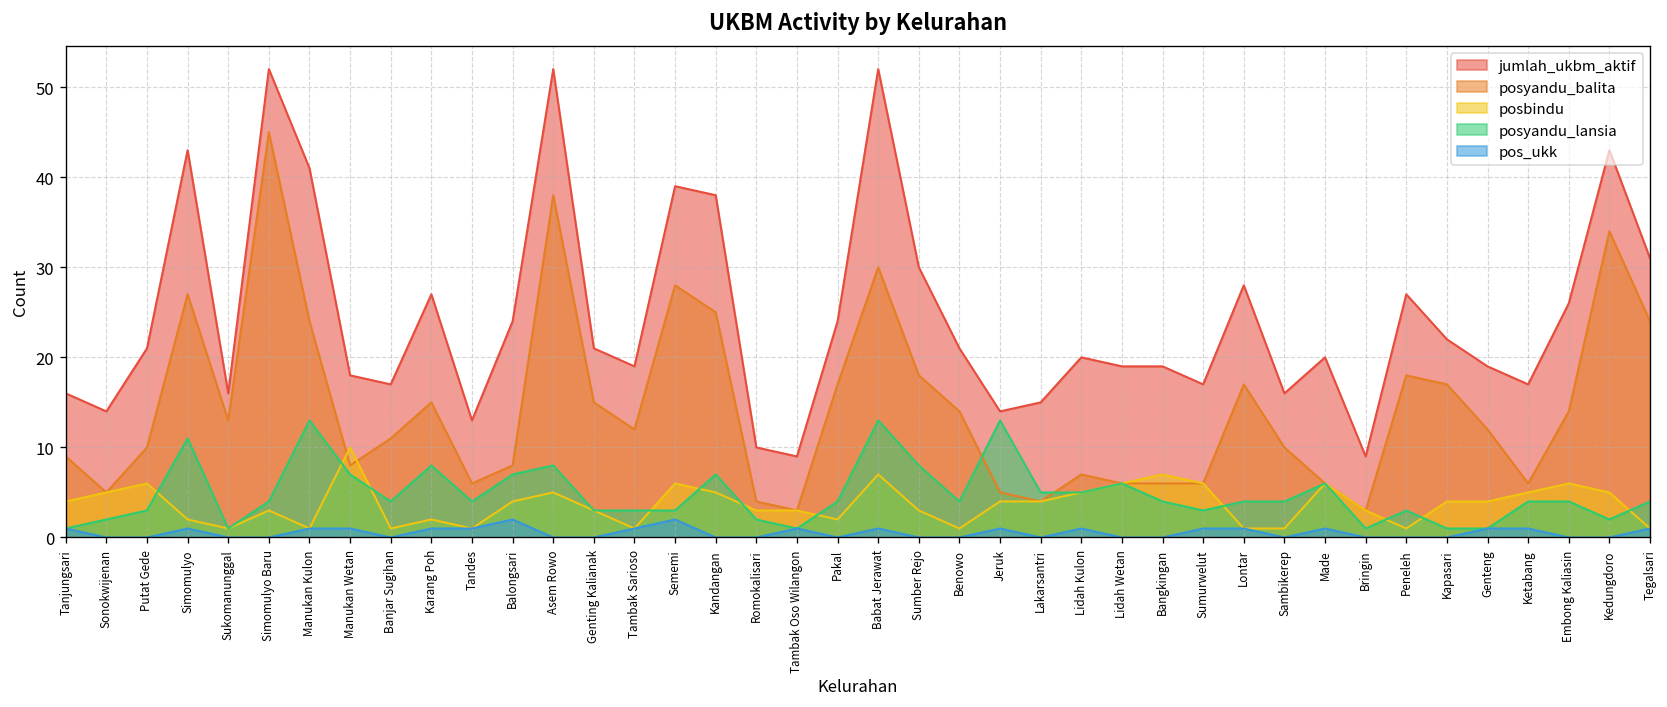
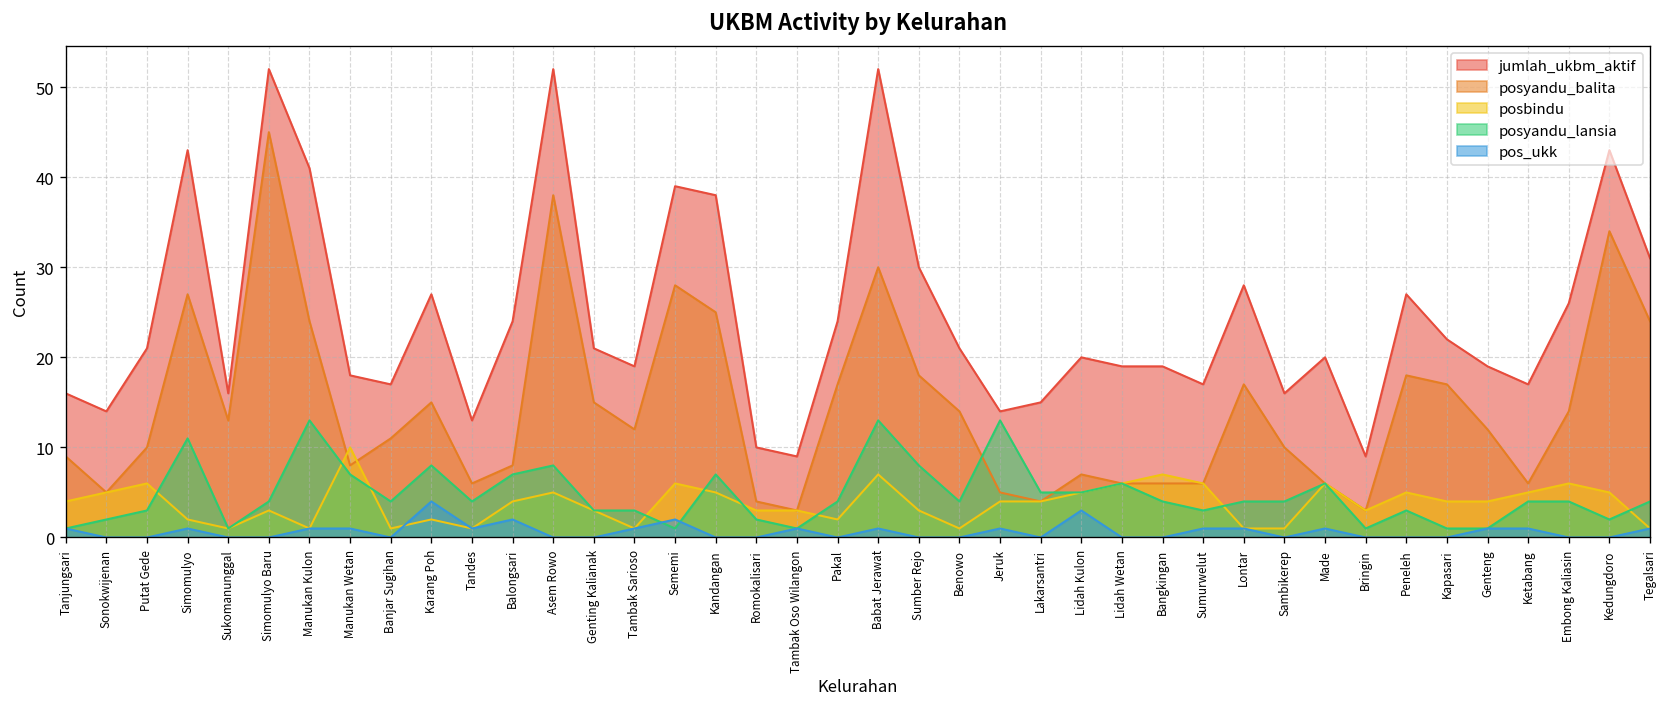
  {
    "posbindu": {
      "Tanjungsari": 4,
      "Putat Gede": 6,
      "Simomulyo": 2,
      "Simomulyo Baru": 3,
      "Manukan Wetan": 10,
      "Banjar Sugihan": 1,
      "Karang Poh": 2,
      "Balongsari": 4,
      "Asem Rowo": 5,
      "Sememi": 6,
      "Kandangan": 5,
      "Romokalisari": 3,
      "Pakal": 2,
      "Babat Jerawat": 7,
      "Sumber Rejo": 3,
      "Benowo": 1,
      "Jeruk": 4,
      "Bangkingan": 7,
      "Sambikerep": 1,
-     "Peneleh": 1,
+     "Peneleh": 5,
      "Kapasari": 4,
      "Genteng": 4,
      "Ketabang": 5,
      "Embong Kaliasin": 6,
      "Kedungdoro": 5
    },
    "posyandu_lansia": {
      "Sonokwijenan": 2,
      "Putat Gede": 3,
      "Simomulyo": 11,
      "Simomulyo Baru": 4,
      "Manukan Kulon": 13,
      "Manukan Wetan": 7,
      "Banjar Sugihan": 4,
      "Karang Poh": 8,
      "Tandes": 4,
      "Balongsari": 7,
      "Asem Rowo": 8,
      "Tambak Sarioso": 3,
-     "Sememi": 3,
+     "Sememi": 1,
      "Kandangan": 7,
      "Romokalisari": 2,
      "Pakal": 4,
      "Babat Jerawat": 13,
      "Sumber Rejo": 8,
      "Benowo": 4,
      "Jeruk": 13,
      "Lakarsantri": 5,
      "Bangkingan": 4,
      "Sumurwelut": 3,
      "Lontar": 4,
      "Sambikerep": 4,
      "Bringin": 1,
      "Peneleh": 3,
      "Kapasari": 1,
      "Ketabang": 4,
      "Embong Kaliasin": 4,
      "Kedungdoro": 2,
      "Tegalsari": 4
    },
    "pos_ukk": {
      "Sonokwijenan": 0,
      "Putat Gede": 0,
      "Simomulyo": 1,
      "Sukomanunggal": 0,
      "Simomulyo Baru": 0,
      "Manukan Wetan": 1,
      "Banjar Sugihan": 0,
-     "Karang Poh": 1,
+     "Karang Poh": 4,
      "Balongsari": 2,
      "Asem Rowo": 0,
      "Genting Kalianak": 0,
      "Sememi": 2,
      "Kandangan": 0,
      "Romokalisari": 0,
      "Pakal": 0,
      "Babat Jerawat": 1,
      "Sumber Rejo": 0,
      "Benowo": 0,
      "Jeruk": 1,
      "Lakarsantri": 0,
-     "Lidah Kulon": 1,
+     "Lidah Kulon": 3,
      "Lidah Wetan": 0,
      "Bangkingan": 0,
      "Sumurwelut": 1,
      "Sambikerep": 0,
      "Made": 1,
      "Bringin": 0,
      "Peneleh": 0,
      "Kapasari": 0,
      "Ketabang": 1,
      "Embong Kaliasin": 0,
      "Kedungdoro": 0
    }
  }
